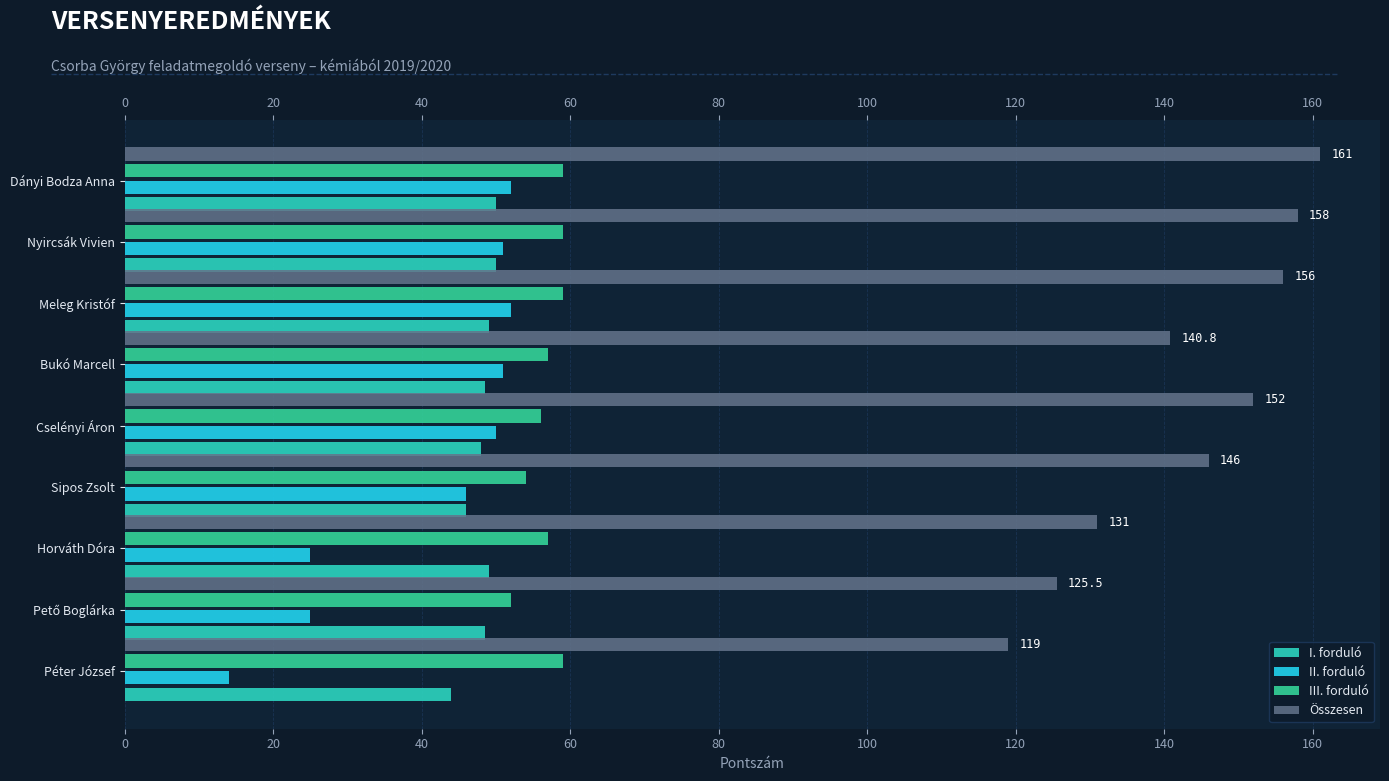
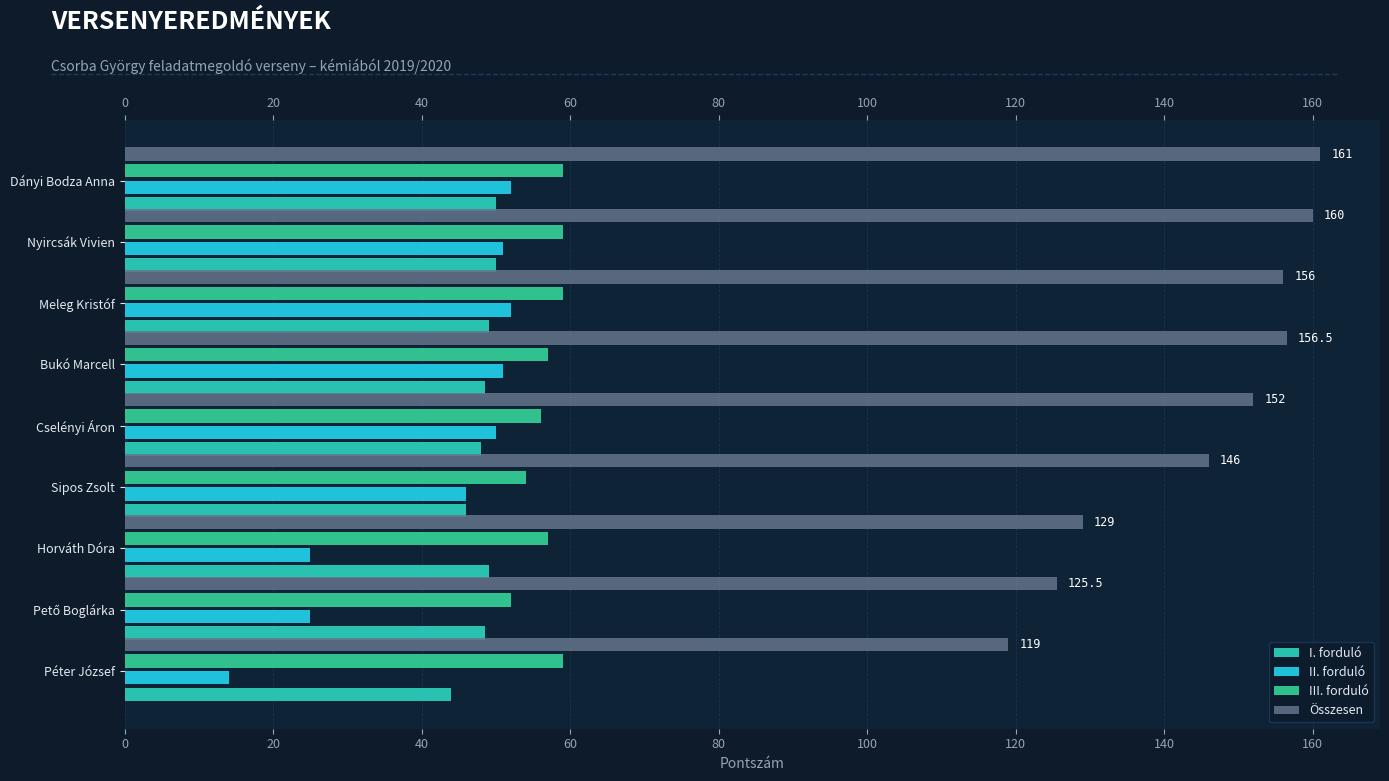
  {
    "Összesen": {
      "Dányi Bodza Anna": 161,
-     "Nyircsák Vivien": 158,
+     "Nyircsák Vivien": 160,
      "Meleg Kristóf": 156,
-     "Bukó Marcell": 140.8,
+     "Bukó Marcell": 156.5,
      "Cselényi Áron": 152,
      "Sipos Zsolt": 146,
-     "Horváth Dóra": 131,
+     "Horváth Dóra": 129,
      "Pető Boglárka": 125.5,
      "Péter József": 119
    }
  }
